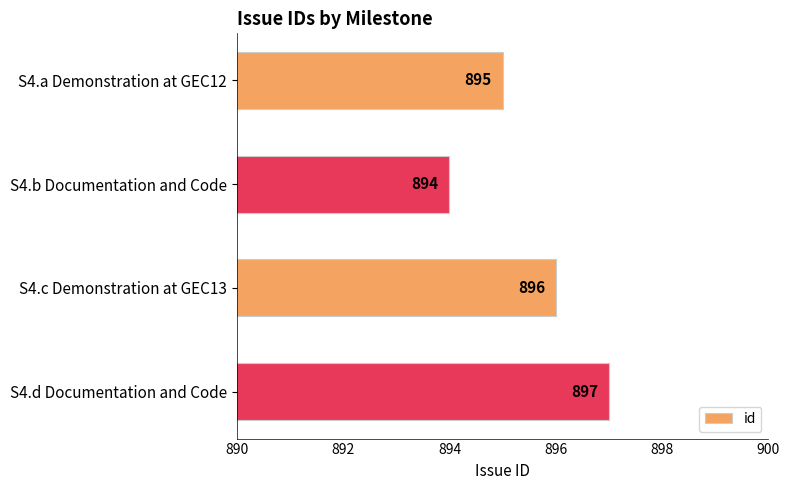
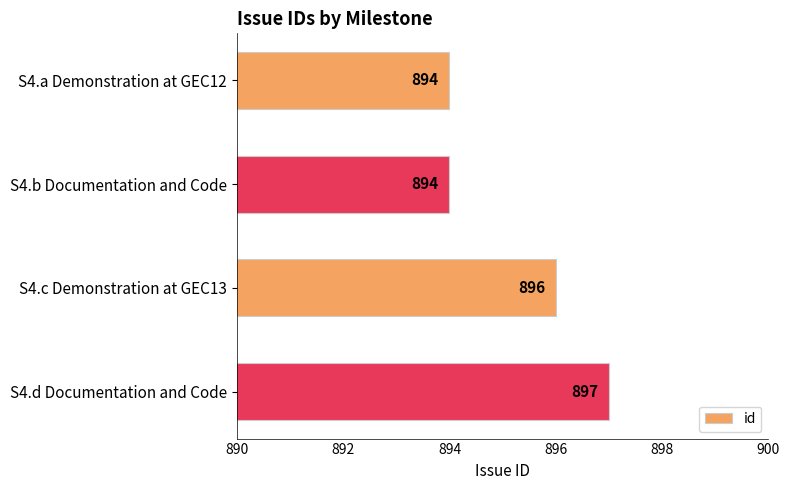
  {
-   "S4.a Demonstration at GEC12": 895,
+   "S4.a Demonstration at GEC12": 894,
    "S4.b Documentation and Code": 894,
    "S4.c Demonstration at GEC13": 896,
    "S4.d Documentation and Code": 897
  }
